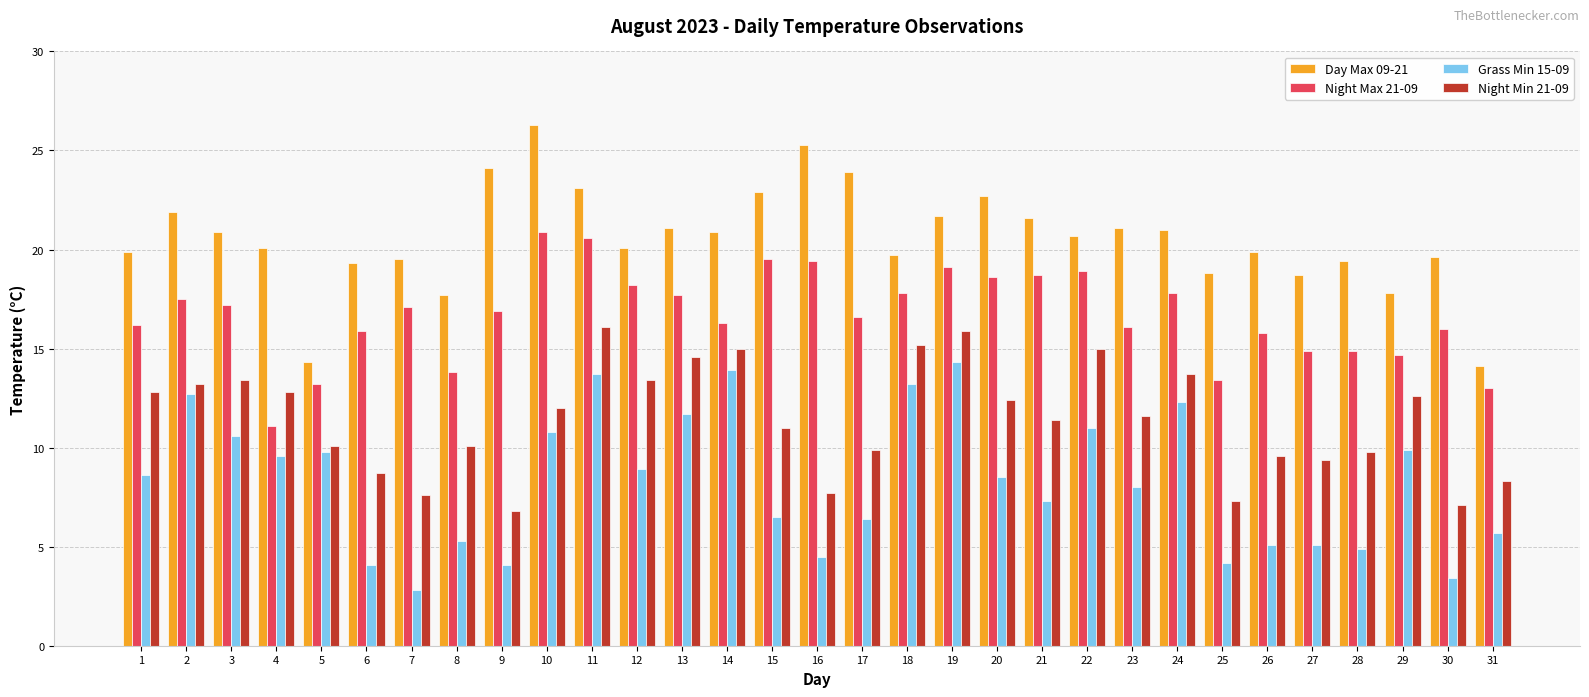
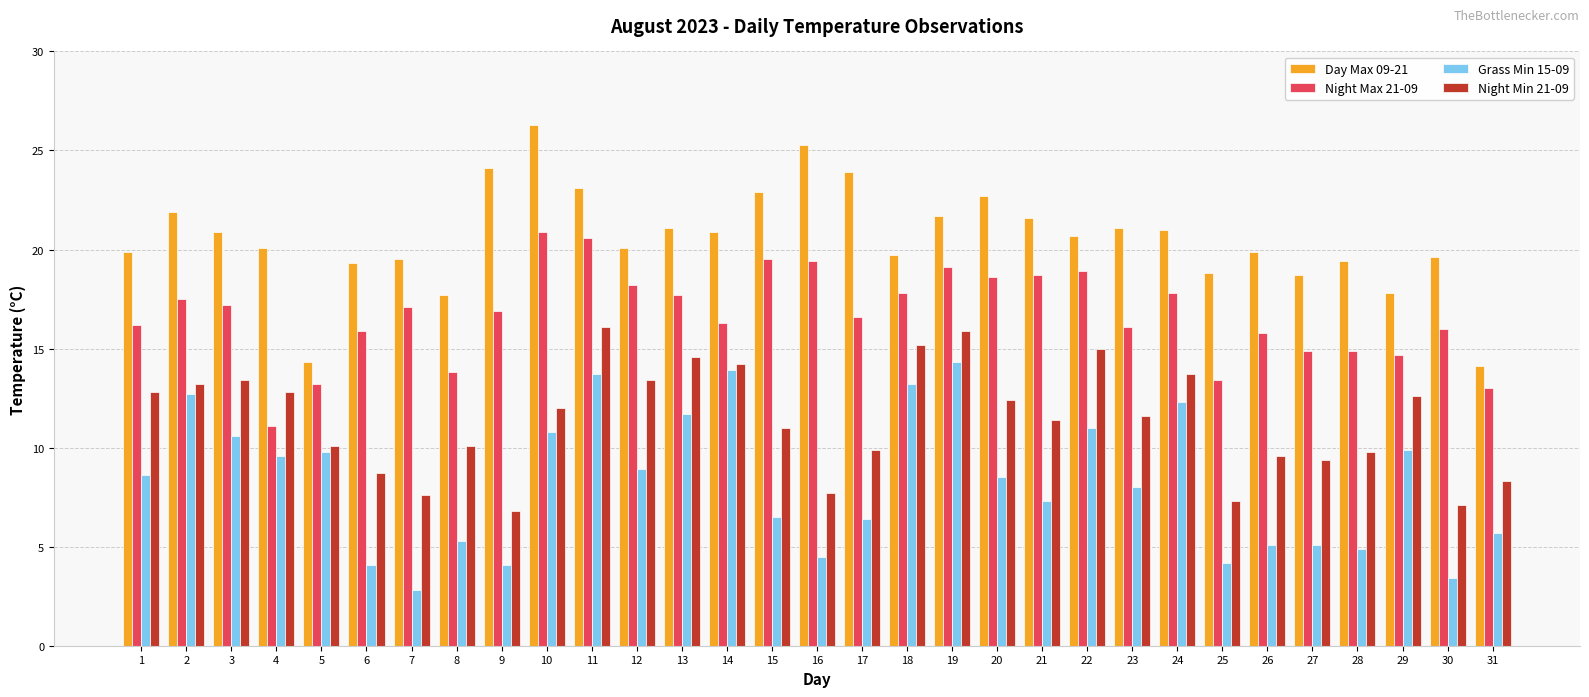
  {
    "Day Max 09-21": {
      "1": 19.9,
      "2": 21.9,
      "3": 20.9,
      "4": 20.1,
      "5": 14.3,
      "6": 19.3,
      "7": 19.5,
      "8": 17.7,
      "9": 24.1,
      "10": 26.3,
      "11": 23.1,
      "12": 20.1,
      "13": 21.1,
      "14": 20.9,
      "15": 22.9,
      "16": 25.3,
      "17": 23.9,
      "18": 19.7,
      "19": 21.7,
      "20": 22.7,
      "21": 21.6,
      "22": 20.7,
      "23": 21.1,
      "24": 21.0,
      "25": 18.8,
      "26": 19.9,
      "27": 18.7,
      "28": 19.4,
      "29": 17.8,
      "30": 19.6,
      "31": 14.1
    },
    "Night Max 21-09": {
      "1": 16.2,
      "2": 17.5,
      "3": 17.2,
      "4": 11.1,
      "5": 13.2,
      "6": 15.9,
      "7": 17.1,
      "8": 13.8,
      "9": 16.9,
      "10": 20.9,
      "11": 20.6,
      "12": 18.2,
      "13": 17.7,
      "14": 16.3,
      "15": 19.5,
      "16": 19.4,
      "17": 16.6,
      "18": 17.8,
      "19": 19.1,
      "20": 18.6,
      "21": 18.7,
      "22": 18.9,
      "23": 16.1,
      "24": 17.8,
      "25": 13.4,
      "26": 15.8,
      "27": 14.9,
      "28": 14.9,
      "29": 14.7,
      "30": 16.0,
      "31": 13.0
    },
    "Grass Min 15-09": {
      "1": 8.6,
      "2": 12.7,
      "3": 10.6,
      "4": 9.6,
      "5": 9.8,
      "6": 4.1,
      "7": 2.8,
      "8": 5.3,
      "9": 4.1,
      "10": 10.8,
      "11": 13.7,
      "12": 8.9,
      "13": 11.7,
      "14": 13.9,
      "15": 6.5,
      "16": 4.5,
      "17": 6.4,
      "18": 13.2,
      "19": 14.3,
      "20": 8.5,
      "21": 7.3,
      "22": 11.0,
      "23": 8.0,
      "24": 12.3,
      "25": 4.2,
      "26": 5.1,
      "27": 5.1,
      "28": 4.9,
      "29": 9.9,
      "30": 3.4,
      "31": 5.7
    },
    "Night Min 21-09": {
      "1": 12.8,
      "2": 13.2,
      "3": 13.4,
      "4": 12.8,
      "5": 10.1,
      "6": 8.7,
      "7": 7.6,
      "8": 10.1,
      "9": 6.8,
      "10": 12.0,
      "11": 16.1,
      "12": 13.4,
      "13": 14.6,
-     "14": 15.0,
+     "14": 14.2,
      "15": 11.0,
      "16": 7.7,
      "17": 9.9,
      "18": 15.2,
      "19": 15.9,
      "20": 12.4,
      "21": 11.4,
      "22": 15.0,
      "23": 11.6,
      "24": 13.7,
      "25": 7.3,
      "26": 9.6,
      "27": 9.4,
      "28": 9.8,
      "29": 12.6,
      "30": 7.1,
      "31": 8.3
    }
  }
